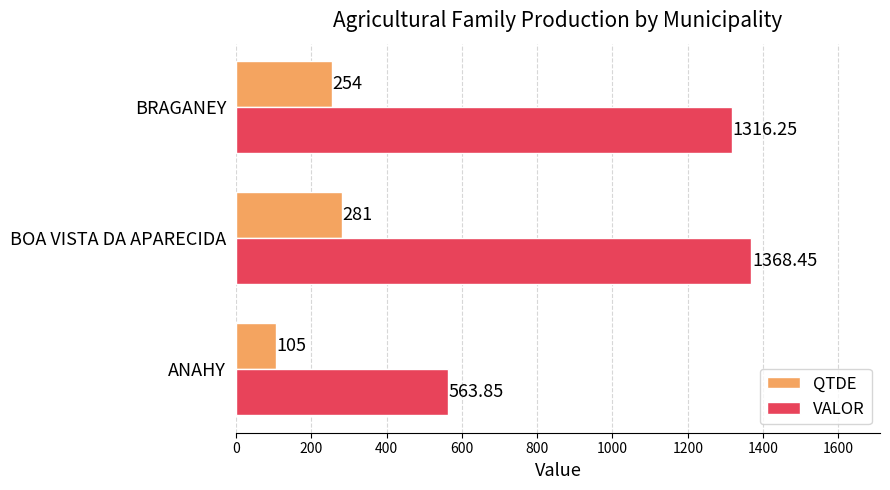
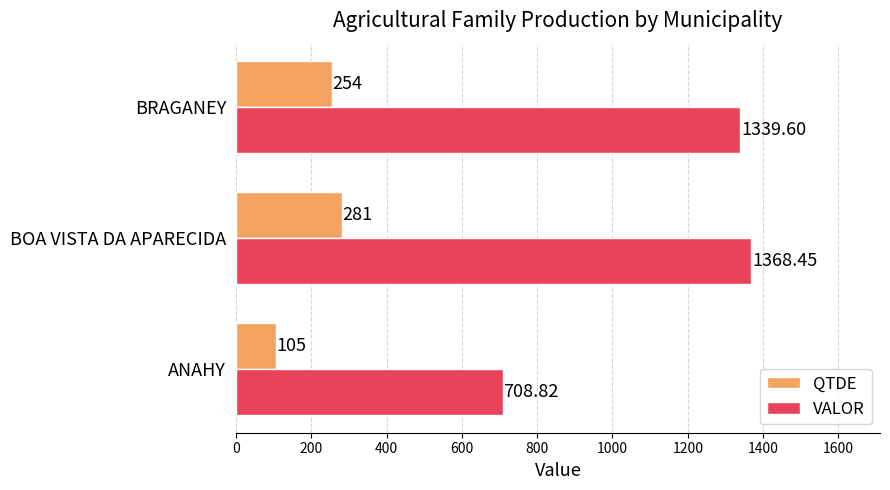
  {
    "QTDE": {
      "BRAGANEY": 254,
      "BOA VISTA DA APARECIDA": 281,
      "ANAHY": 105
    },
    "VALOR": {
-     "BRAGANEY": 1316.25,
+     "BRAGANEY": 1339.60,
      "BOA VISTA DA APARECIDA": 1368.45,
-     "ANAHY": 563.85
+     "ANAHY": 708.82
    }
  }
